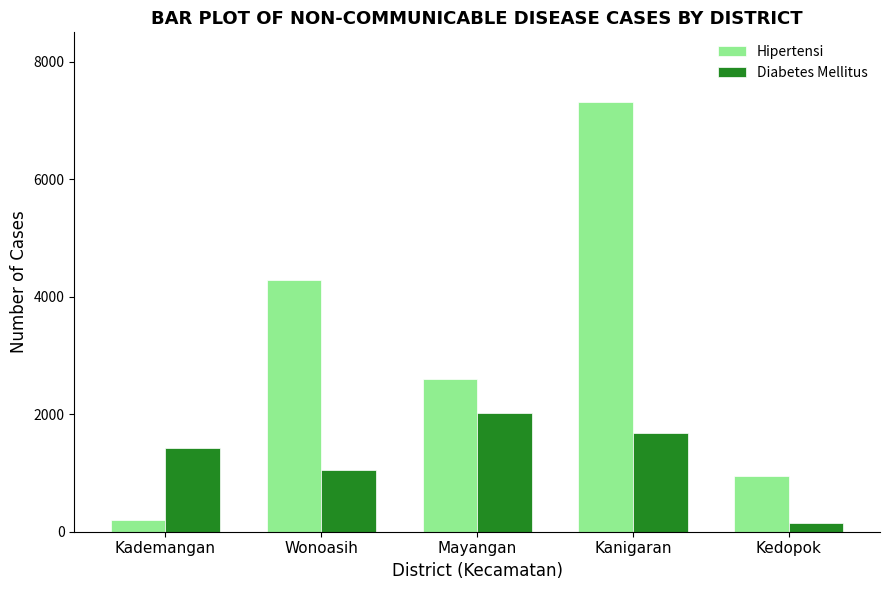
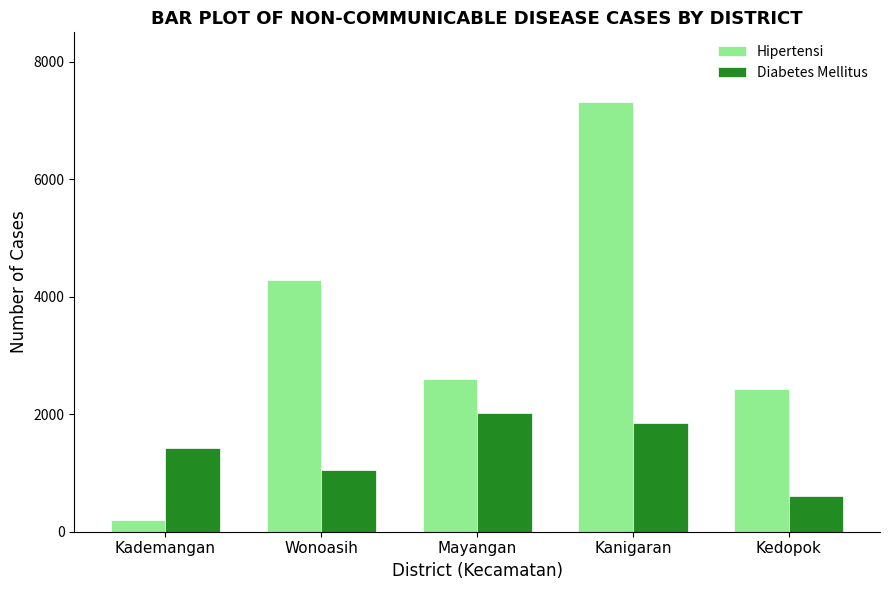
  {
    "Hipertensi": {
      "Kademangan": 200,
      "Wonoasih": 4300,
      "Mayangan": 2600,
      "Kanigaran": 7300,
-     "Kedopok": 1000
+     "Kedopok": 2400
    },
    "Diabetes Mellitus": {
      "Kademangan": 1400,
      "Wonoasih": 1100,
      "Mayangan": 2000,
-     "Kanigaran": 1700,
-     "Kedopok": 100
+     "Kanigaran": 1900,
+     "Kedopok": 600
    }
  }
